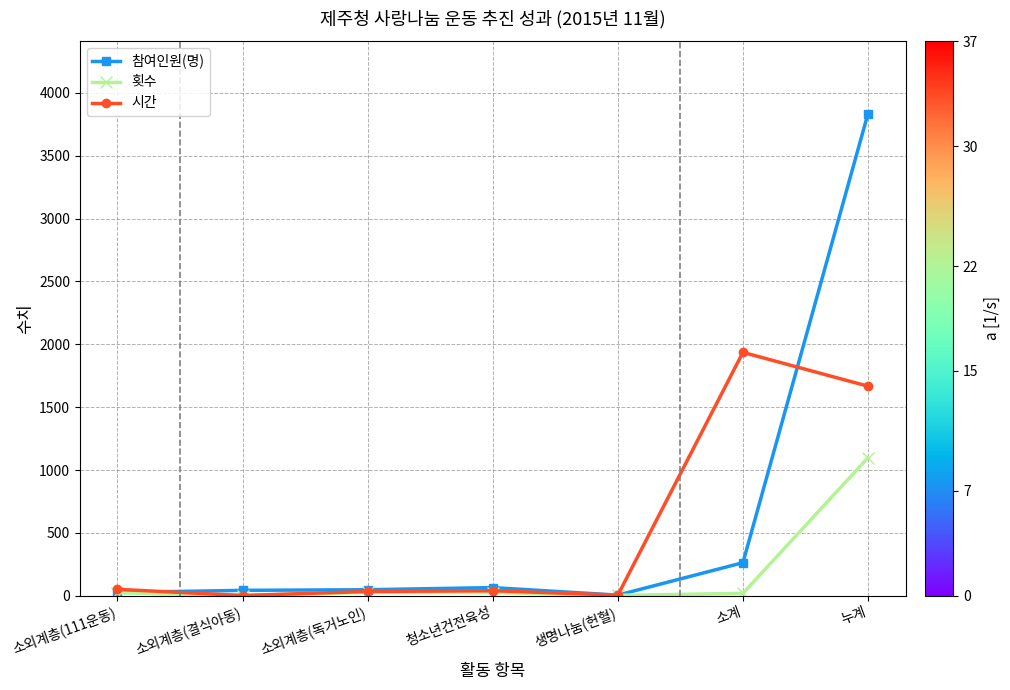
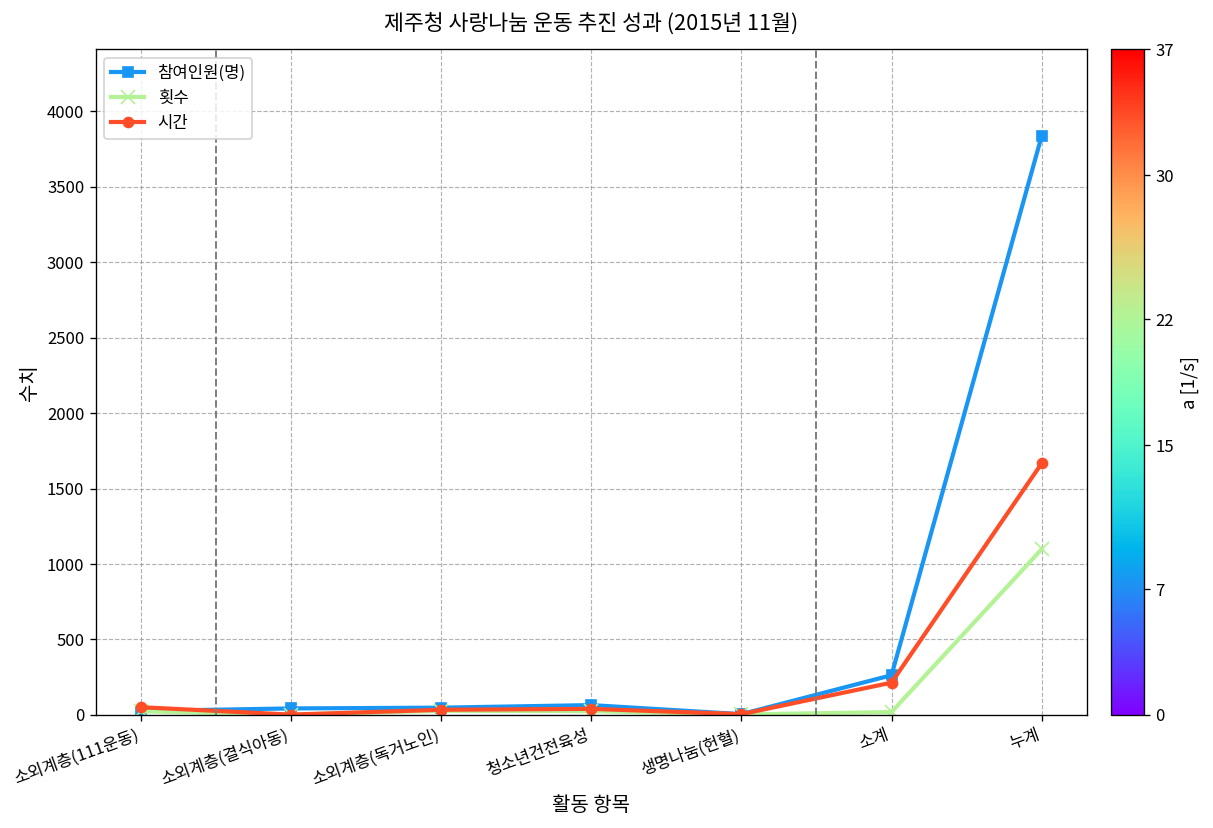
  {
    "참여인원(명)": {
      "소외계층(결식아동)": 40,
      "청소년건전육성": 70,
      "소계": 260,
      "누계": 3840
    },
    "횟수": {
      "소계": 20,
      "누계": 1100
    },
    "시간": {
      "소외계층(111운동)": 50,
-     "소계": 1940,
+     "소계": 210,
      "누계": 1670
    }
  }
